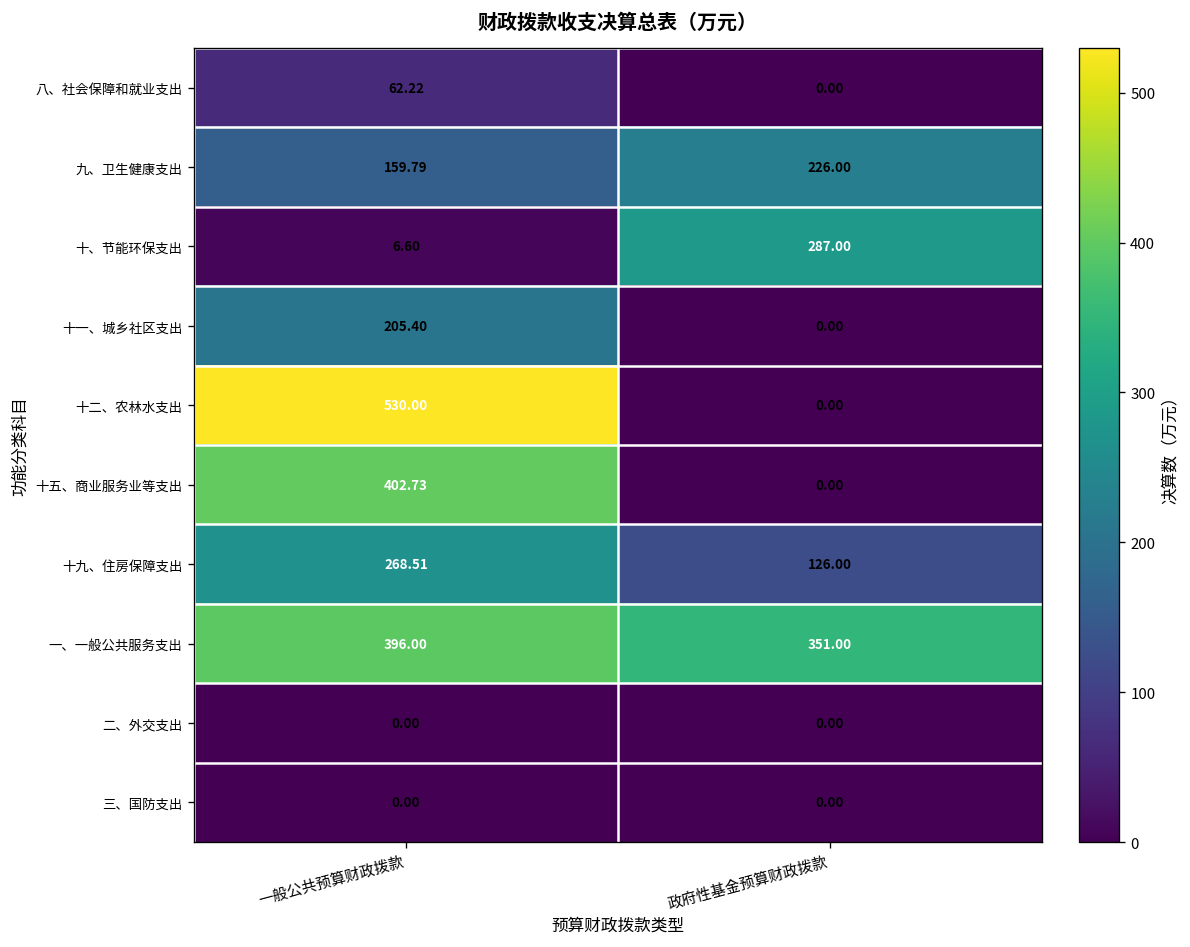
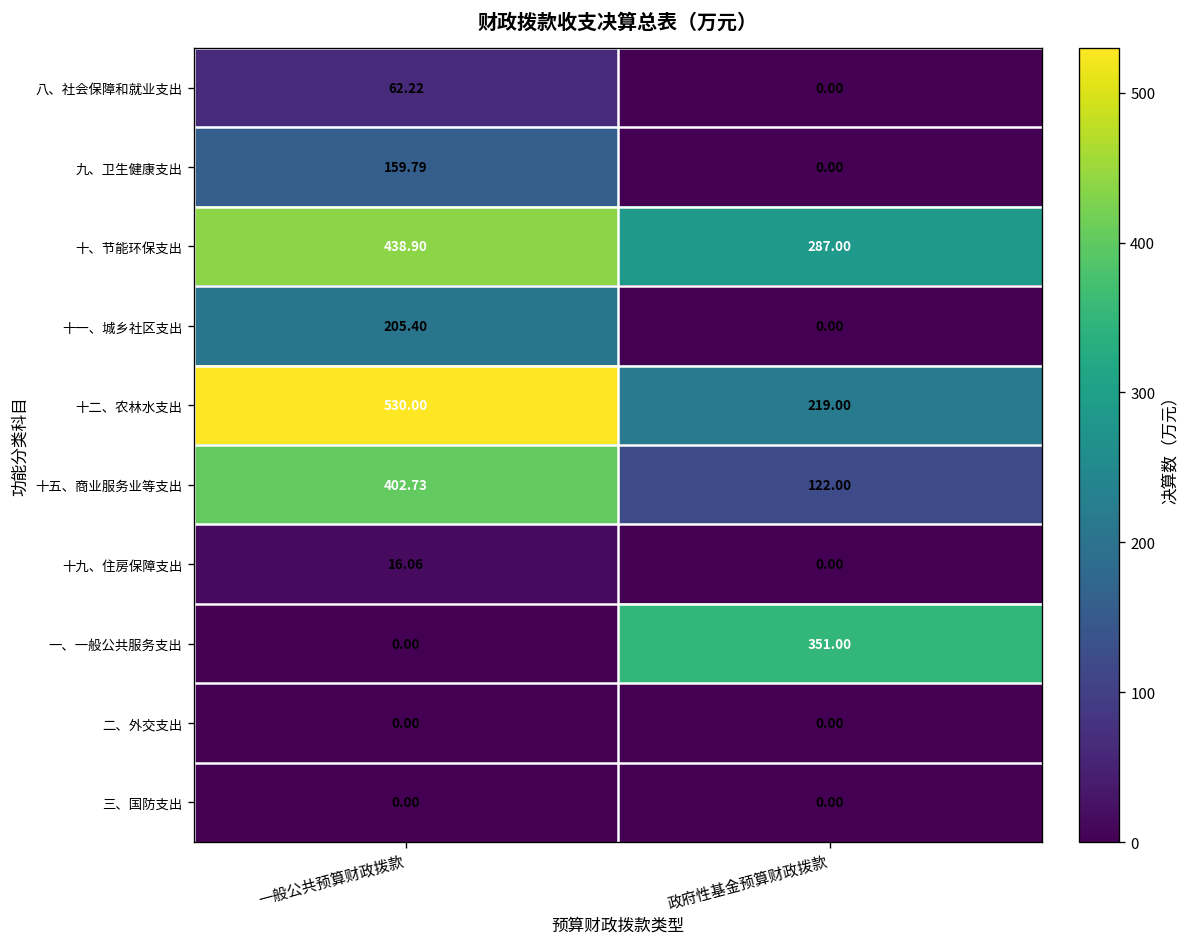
  {
    "八、社会保障和就业支出": {
      "一般公共预算财政拨款": 62.22,
      "政府性基金预算财政拨款": 0.00
    },
    "九、卫生健康支出": {
      "一般公共预算财政拨款": 159.79,
-     "政府性基金预算财政拨款": 226.00
+     "政府性基金预算财政拨款": 0.00
    },
    "十、节能环保支出": {
-     "一般公共预算财政拨款": 6.60,
+     "一般公共预算财政拨款": 438.90,
      "政府性基金预算财政拨款": 287.00
    },
    "十一、城乡社区支出": {
      "一般公共预算财政拨款": 205.40,
      "政府性基金预算财政拨款": 0.00
    },
    "十二、农林水支出": {
      "一般公共预算财政拨款": 530.00,
-     "政府性基金预算财政拨款": 0.00
+     "政府性基金预算财政拨款": 219.00
    },
    "十五、商业服务业等支出": {
      "一般公共预算财政拨款": 402.73,
-     "政府性基金预算财政拨款": 0.00
+     "政府性基金预算财政拨款": 122.00
    },
    "十九、住房保障支出": {
-     "一般公共预算财政拨款": 268.51,
-     "政府性基金预算财政拨款": 126.00
+     "一般公共预算财政拨款": 16.06,
+     "政府性基金预算财政拨款": 0.00
    },
    "一、一般公共服务支出": {
-     "一般公共预算财政拨款": 396.00,
+     "一般公共预算财政拨款": 0.00,
      "政府性基金预算财政拨款": 351.00
    },
    "二、外交支出": {
      "一般公共预算财政拨款": 0.00,
      "政府性基金预算财政拨款": 0.00
    },
    "三、国防支出": {
      "一般公共预算财政拨款": 0.00,
      "政府性基金预算财政拨款": 0.00
    }
  }
